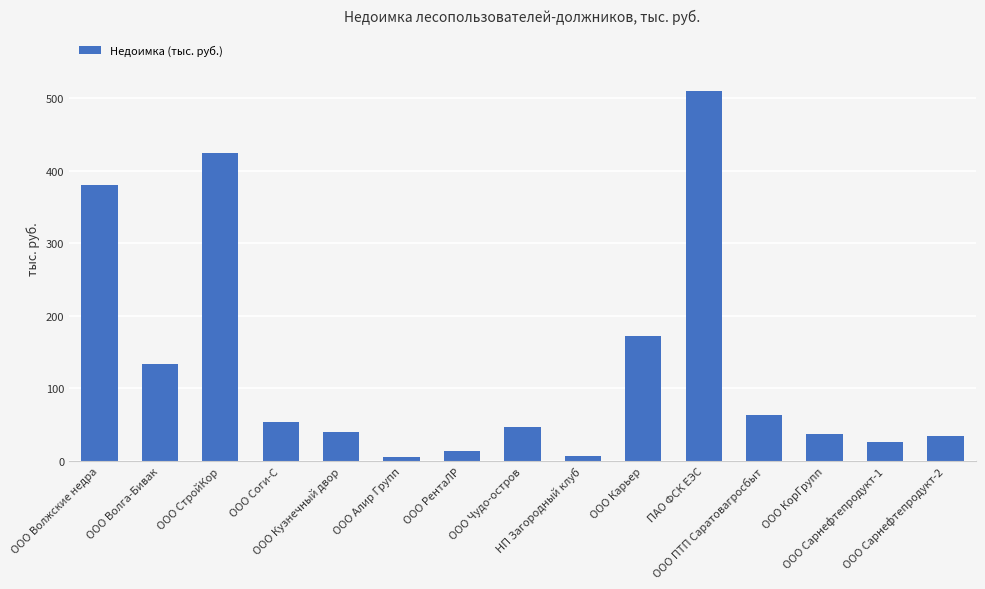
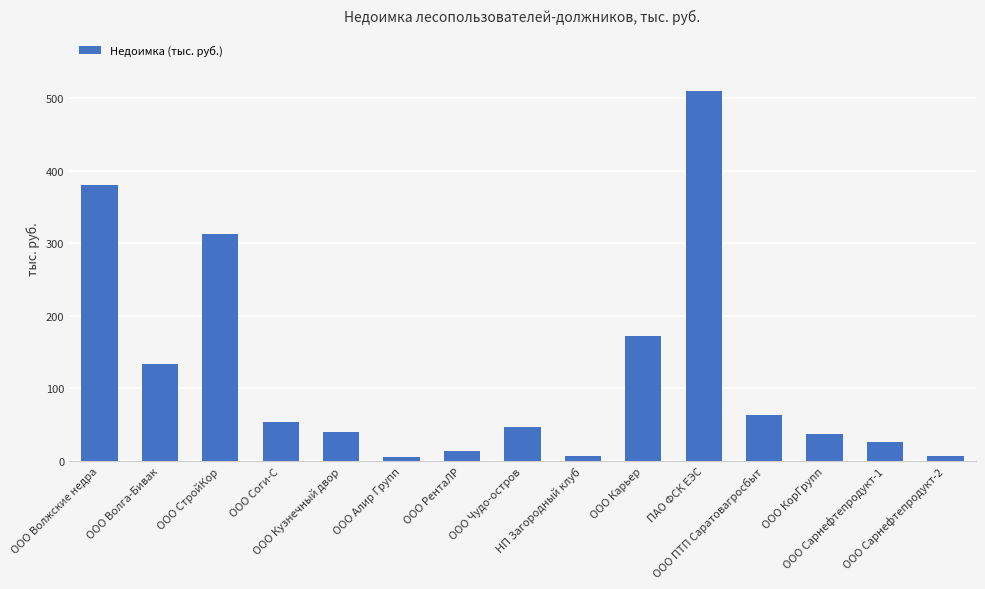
  {
    "ООО Волжские недра": 380,
    "ООО Волга-Бивак": 130,
-   "ООО СтройКор": 430,
+   "ООО СтройКор": 310,
    "ООО Соги-С": 50,
    "ООО Кузнечный двор": 40,
    "ООО Алир Групп": 10,
    "ООО РентаЛР": 10,
    "ООО Чудо-остров": 50,
    "НП Загородный клуб": 10,
    "ООО Карьер": 170,
    "ПАО ФСК ЕЭС": 510,
    "ООО ПТП Саратовагросбыт": 60,
    "ООО КорГрупп": 40,
    "ООО Сарнефтепродукт-1": 30,
-   "ООО Сарнефтепродукт-2": 30
+   "ООО Сарнефтепродукт-2": 10
  }
